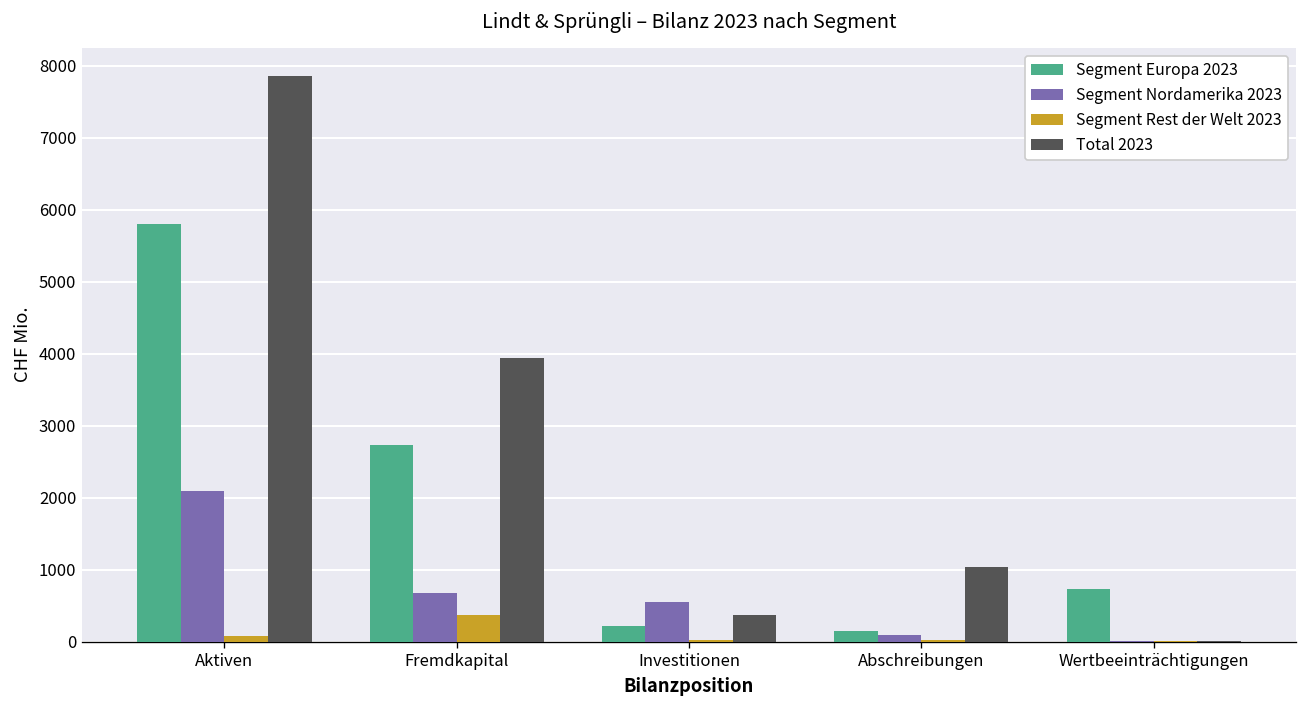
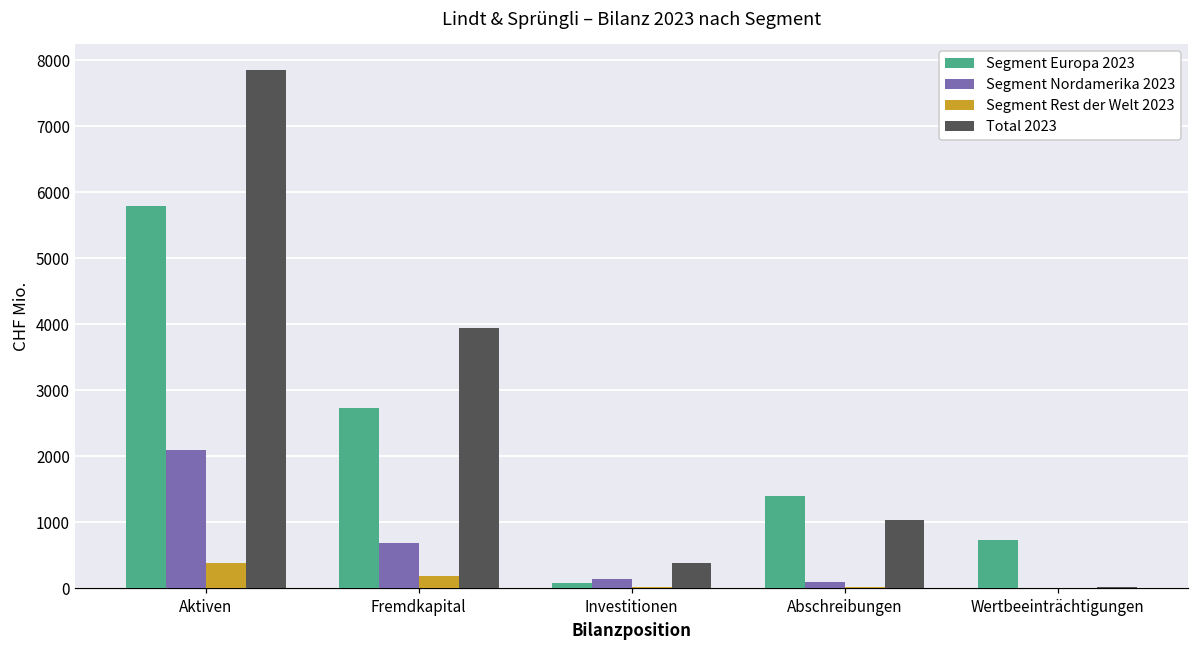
  {
    "Segment Europa 2023": {
      "Aktiven": 5800,
      "Fremdkapital": 2700,
-     "Investitionen": 200,
-     "Abschreibungen": 100,
+     "Investitionen": 100,
+     "Abschreibungen": 1400,
      "Wertbeeinträchtigungen": 700
    },
    "Segment Nordamerika 2023": {
      "Aktiven": 2100,
      "Fremdkapital": 700,
-     "Investitionen": 500,
+     "Investitionen": 100,
      "Abschreibungen": 100
    },
    "Segment Rest der Welt 2023": {
-     "Aktiven": 100,
-     "Fremdkapital": 400
+     "Aktiven": 400,
+     "Fremdkapital": 200
    },
    "Total 2023": {
      "Aktiven": 7900,
      "Fremdkapital": 3900,
      "Investitionen": 400,
      "Abschreibungen": 1000
    }
  }
